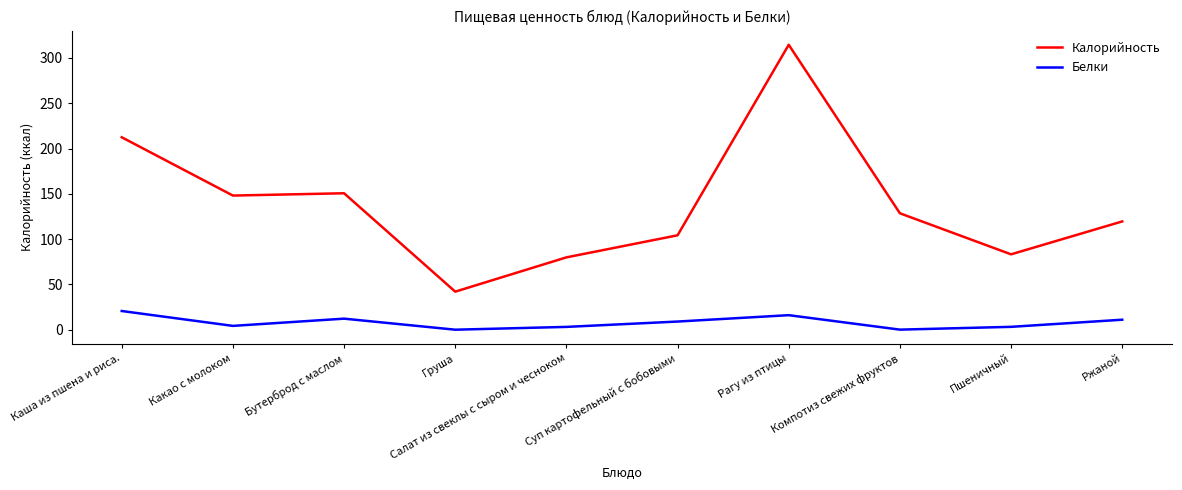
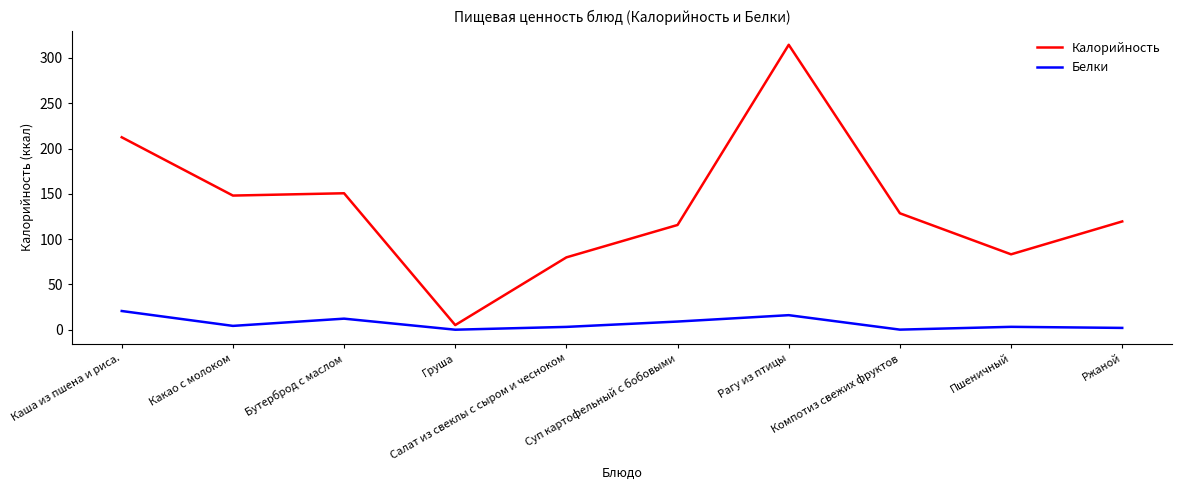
  {
    "Калорийность": {
      "Каша из пшена и риса.": 210,
      "Какао с молоком": 150,
      "Бутерброд с маслом": 150,
-     "Груша": 40,
+     "Груша": 10,
      "Салат из свеклы с сыром и чесноком": 80,
-     "Суп картофельный с бобовыми": 100,
+     "Суп картофельный с бобовыми": 120,
      "Рагу из птицы": 310,
      "Компотиз свежих фруктов": 130,
      "Пшеничный": 80,
      "Ржаной": 120
    },
    "Белки": {
      "Каша из пшена и риса.": 20,
      "Какао с молоком": 0,
      "Бутерброд с маслом": 10,
      "Груша": 0,
      "Салат из свеклы с сыром и чесноком": 0,
      "Суп картофельный с бобовыми": 10,
      "Рагу из птицы": 20,
      "Компотиз свежих фруктов": 0,
      "Пшеничный": 0,
-     "Ржаной": 10
+     "Ржаной": 0
    }
  }
